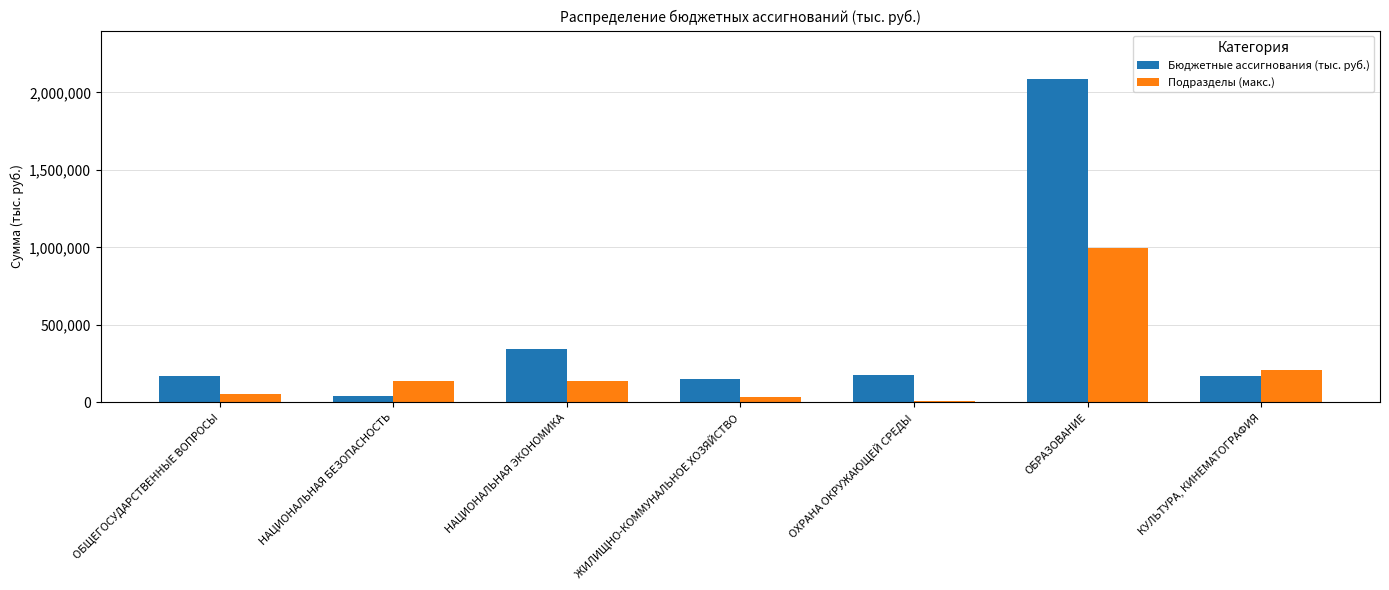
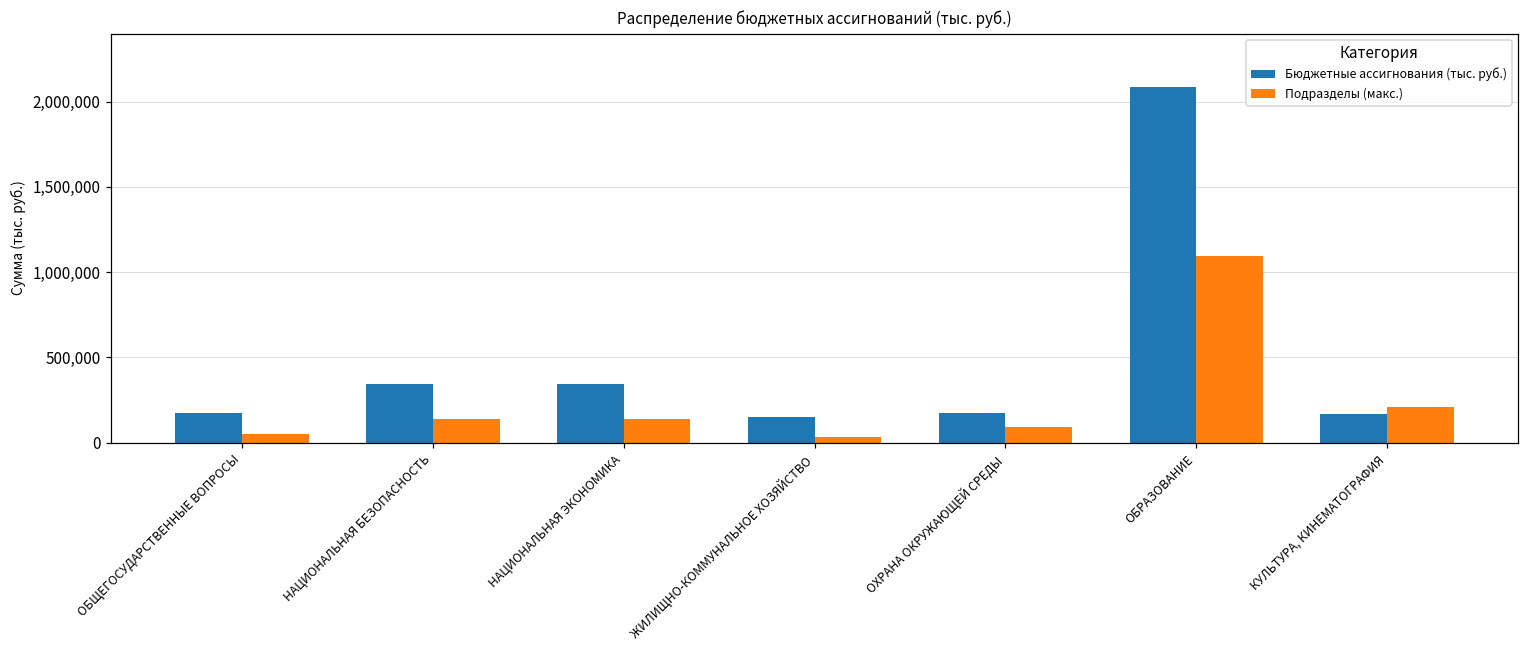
  {
    "Бюджетные ассигнования (тыс. руб.)": {
      "ОБЩЕГОСУДАРСТВЕННЫЕ ВОПРОСЫ": "170,000",
-     "НАЦИОНАЛЬНАЯ БЕЗОПАСНОСТЬ": "40,000",
+     "НАЦИОНАЛЬНАЯ БЕЗОПАСНОСТЬ": "350,000",
      "НАЦИОНАЛЬНАЯ ЭКОНОМИКА": "350,000",
      "ЖИЛИЩНО-КОММУНАЛЬНОЕ ХОЗЯЙСТВО": "150,000",
      "ОХРАНА ОКРУЖАЮЩЕЙ СРЕДЫ": "180,000",
      "ОБРАЗОВАНИЕ": "2,090,000",
      "КУЛЬТУРА, КИНЕМАТОГРАФИЯ": "170,000"
    },
    "Подразделы (макс.)": {
      "ОБЩЕГОСУДАРСТВЕННЫЕ ВОПРОСЫ": "50,000",
      "НАЦИОНАЛЬНАЯ БЕЗОПАСНОСТЬ": "140,000",
      "НАЦИОНАЛЬНАЯ ЭКОНОМИКА": "140,000",
      "ЖИЛИЩНО-КОММУНАЛЬНОЕ ХОЗЯЙСТВО": "30,000",
-     "ОХРАНА ОКРУЖАЮЩЕЙ СРЕДЫ": "10,000",
-     "ОБРАЗОВАНИЕ": "1,000,000",
+     "ОХРАНА ОКРУЖАЮЩЕЙ СРЕДЫ": "90,000",
+     "ОБРАЗОВАНИЕ": "1,090,000",
      "КУЛЬТУРА, КИНЕМАТОГРАФИЯ": "210,000"
    }
  }
